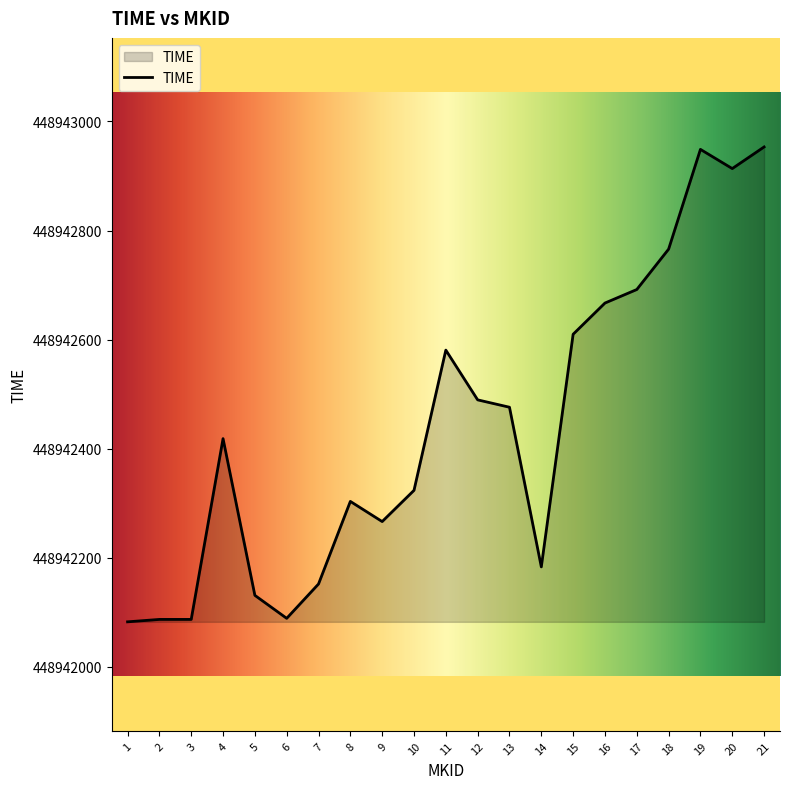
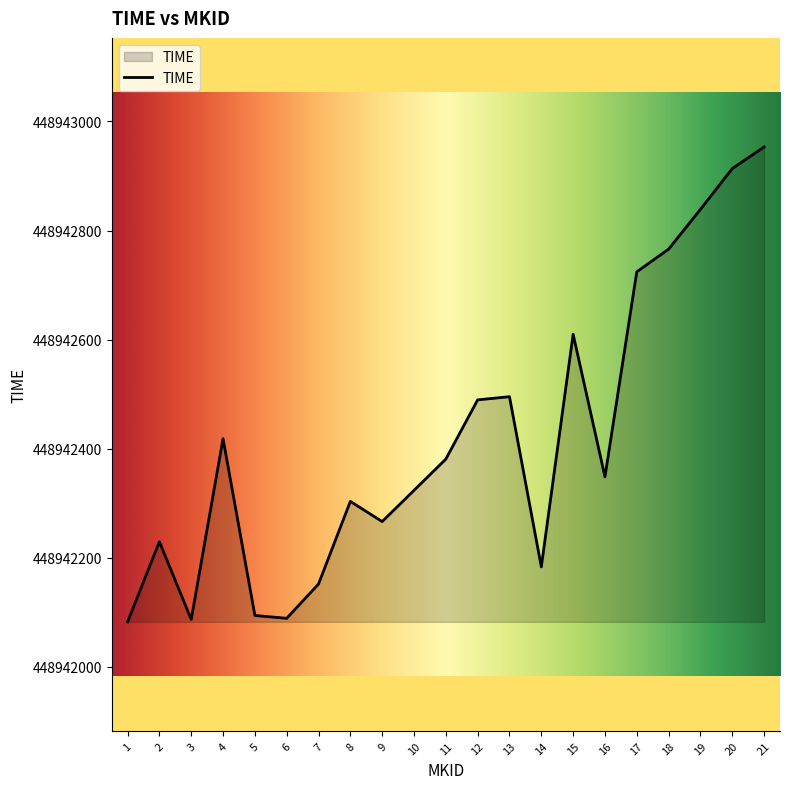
  {
    "1": 448942080,
-   "2": 448942090,
+   "2": 448942230,
    "3": 448942090,
    "4": 448942420,
-   "5": 448942130,
+   "5": 448942090,
    "6": 448942090,
    "7": 448942150,
    "8": 448942300,
    "9": 448942270,
    "10": 448942320,
-   "11": 448942580,
+   "11": 448942380,
    "12": 448942490,
-   "13": 448942480,
+   "13": 448942500,
    "14": 448942180,
    "15": 448942610,
-   "16": 448942670,
-   "17": 448942690,
+   "16": 448942350,
+   "17": 448942720,
    "18": 448942770,
-   "19": 448942950,
+   "19": 448942840,
    "20": 448942910,
    "21": 448942950
  }
